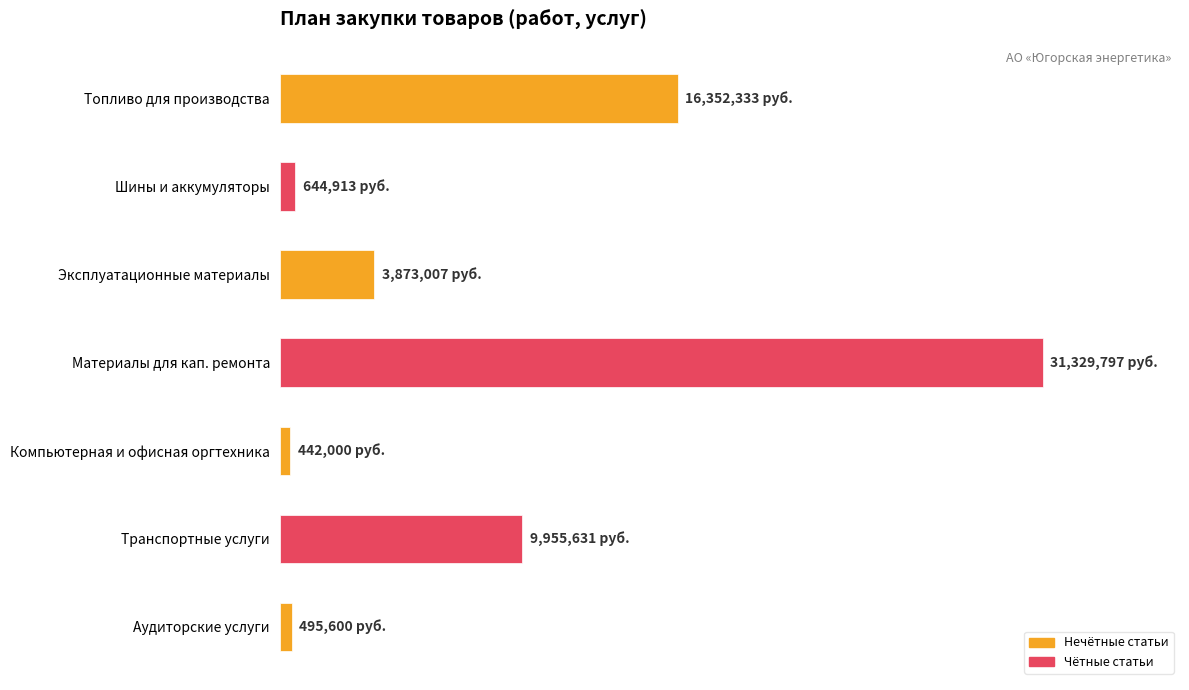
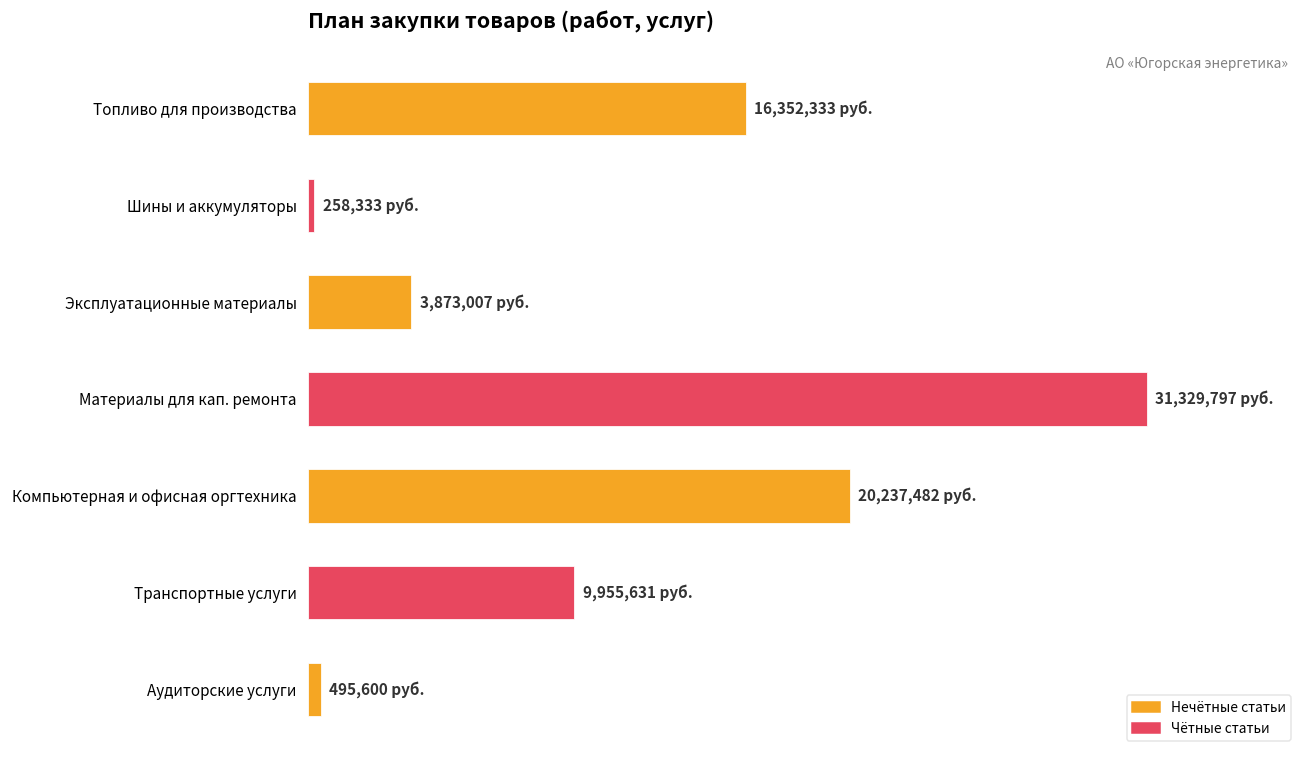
  {
    "Топливо для производства": "16,352,333",
-   "Шины и аккумуляторы": "644,913",
+   "Шины и аккумуляторы": "258,333",
    "Эксплуатационные материалы": "3,873,007",
    "Материалы для кап. ремонта": "31,329,797",
-   "Компьютерная и офисная оргтехника": "442,000",
+   "Компьютерная и офисная оргтехника": "20,237,482",
    "Транспортные услуги": "9,955,631",
    "Аудиторские услуги": "495,600"
  }
